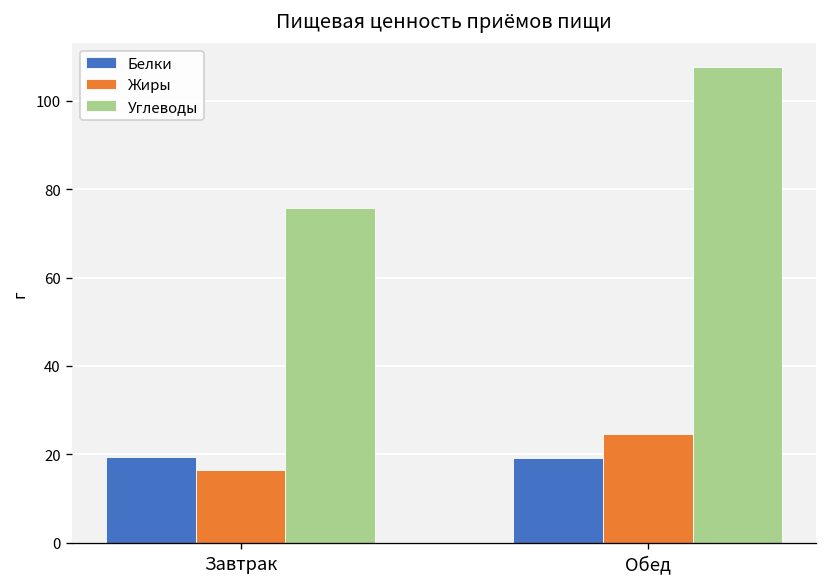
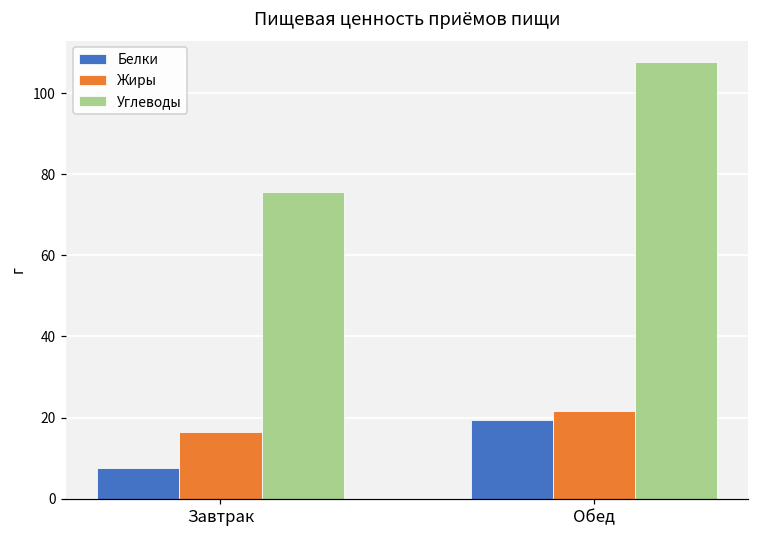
  {
    "Белки": {
-     "Завтрак": 19,
+     "Завтрак": 8,
      "Обед": 19
    },
    "Жиры": {
      "Завтрак": 17,
-     "Обед": 25
+     "Обед": 22
    },
    "Углеводы": {
      "Завтрак": 76,
      "Обед": 108
    }
  }
